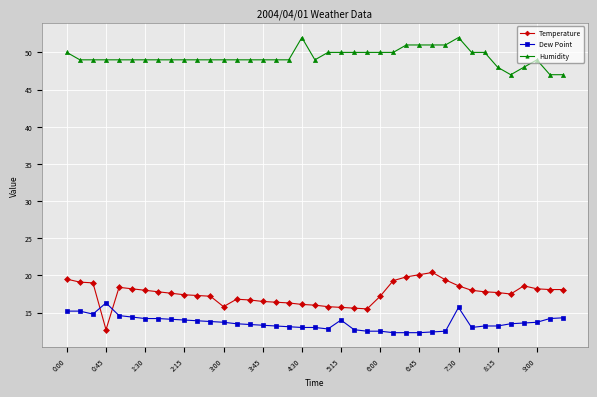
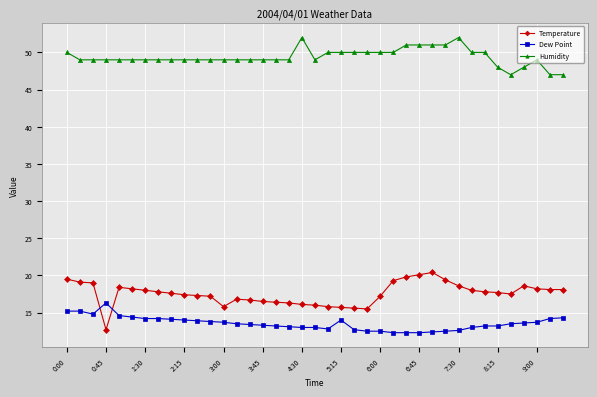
  {
    "Temperature": {
      "0:00": 20,
      "0:45": 13,
      "1:30": 18,
      "2:15": 17,
      "3:00": 16,
      "3:45": 17,
      "4:30": 16,
      "5:15": 16,
      "6:00": 17,
      "6:45": 20,
      "7:30": 19,
      "8:15": 18,
      "9:00": 18
    },
    "Dew Point": {
      "0:00": 15,
      "0:45": 16,
      "1:30": 14,
      "2:15": 14,
      "3:00": 14,
      "3:45": 13,
      "4:30": 13,
      "5:15": 14,
      "6:00": 13,
      "6:45": 12,
-     "7:30": 16,
+     "7:30": 13,
      "8:15": 13,
      "9:00": 14
    },
    "Humidity": {
      "0:00": 50,
      "0:45": 49,
      "1:30": 49,
      "2:15": 49,
      "3:00": 49,
      "3:45": 49,
      "4:30": 52,
      "5:15": 50,
      "6:00": 50,
      "6:45": 51,
      "7:30": 52,
      "8:15": 48
    }
  }
